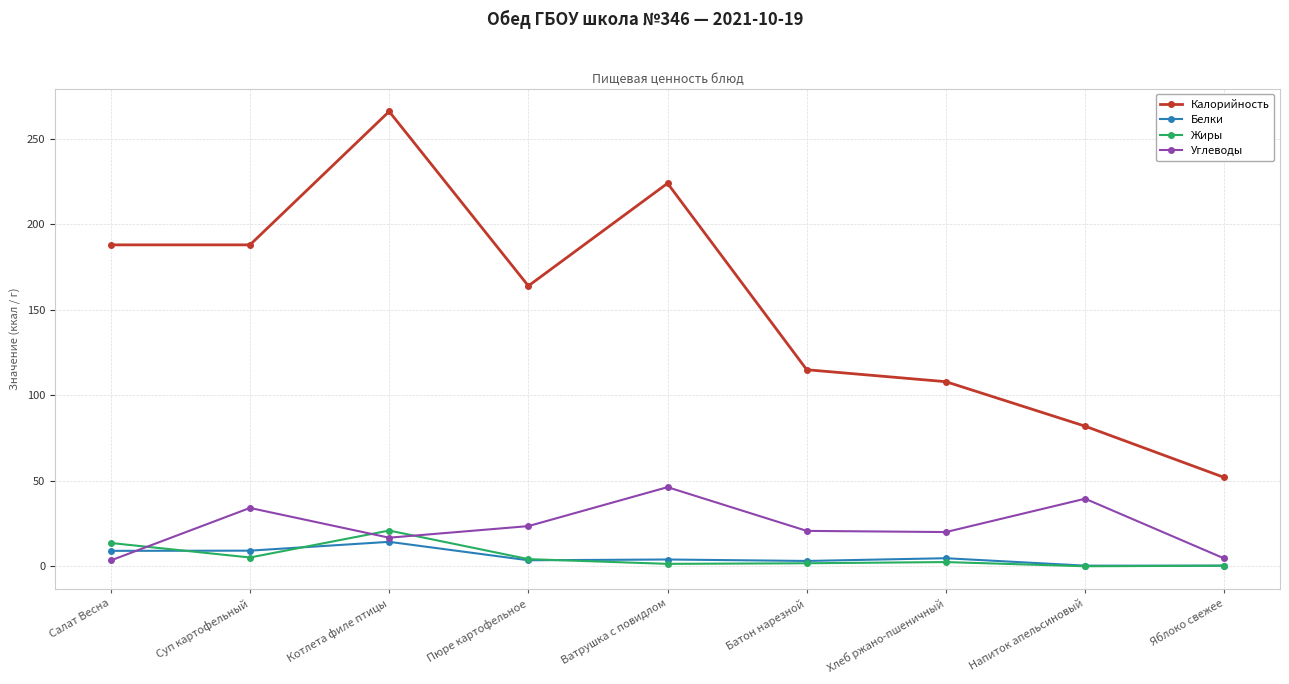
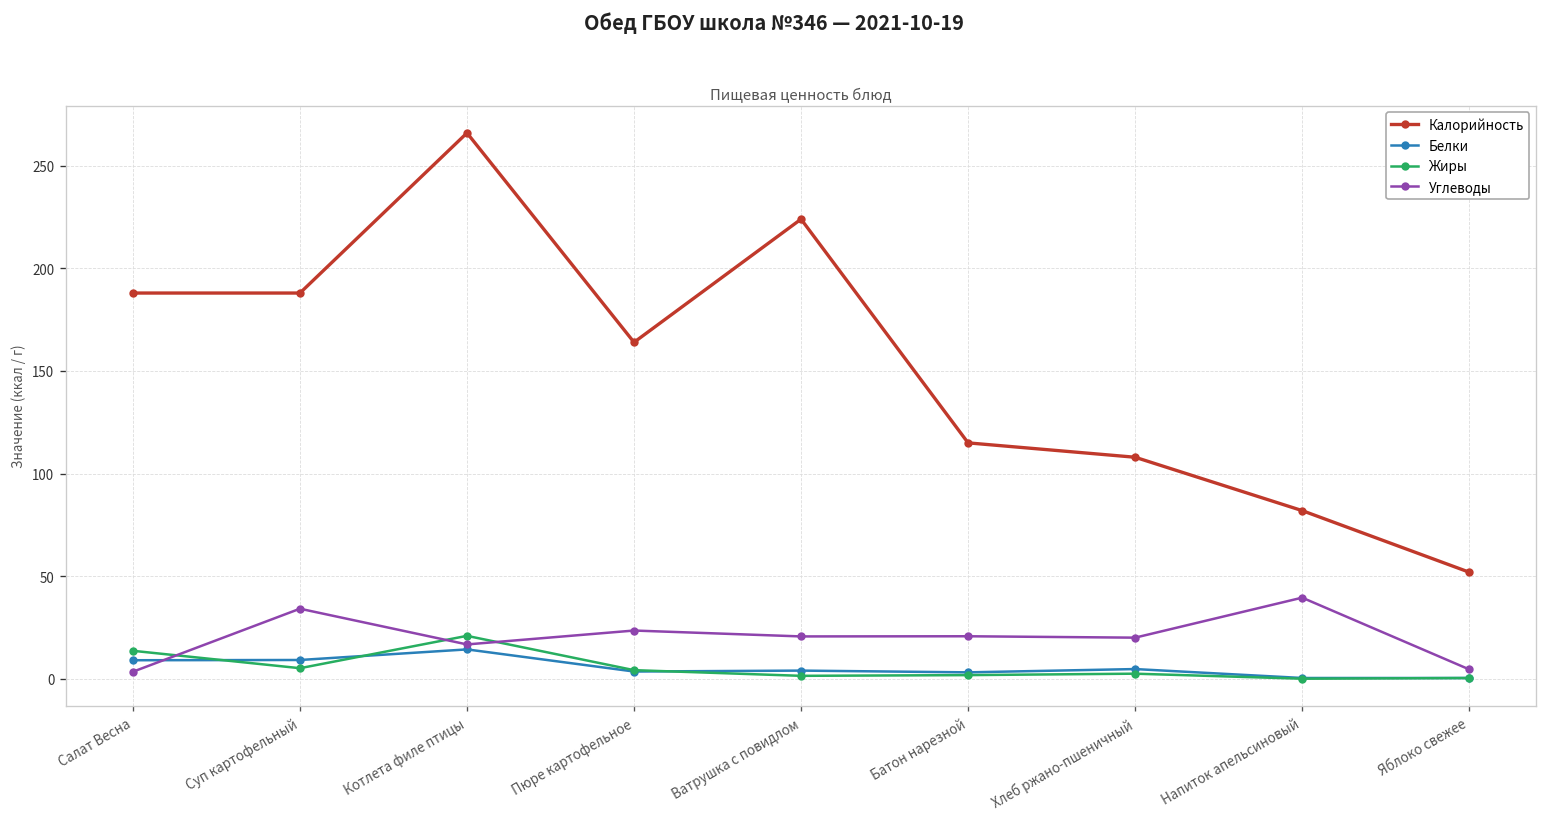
  {
    "Калорийность": {
      "Салат Весна": 188,
      "Суп картофельный": 188,
      "Котлета филе птицы": 266,
      "Пюре картофельное": 164,
      "Ватрушка с повидлом": 224,
      "Батон нарезной": 115,
      "Хлеб ржано-пшеничный": 108,
      "Напиток апельсиновый": 82,
      "Яблоко свежее": 52
    },
    "Белки": {
      "Салат Весна": 9,
      "Суп картофельный": 9,
      "Котлета филе птицы": 14,
      "Ватрушка с повидлом": 4,
      "Хлеб ржано-пшеничный": 5
    },
    "Жиры": {
      "Салат Весна": 14,
      "Суп картофельный": 5,
      "Котлета филе птицы": 21,
      "Ватрушка с повидлом": 2,
      "Хлеб ржано-пшеничный": 3
    },
    "Углеводы": {
      "Салат Весна": 4,
      "Суп картофельный": 34,
      "Котлета филе птицы": 17,
      "Пюре картофельное": 24,
-     "Ватрушка с повидлом": 46,
+     "Ватрушка с повидлом": 21,
      "Батон нарезной": 21,
      "Хлеб ржано-пшеничный": 20,
      "Напиток апельсиновый": 40,
      "Яблоко свежее": 5
    }
  }
